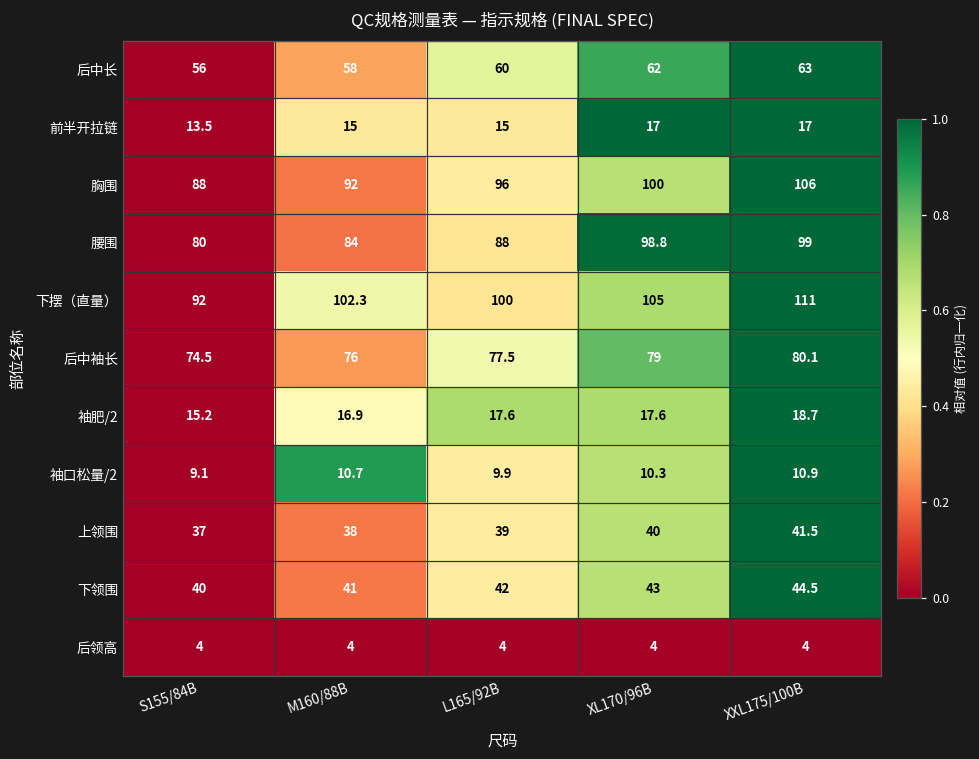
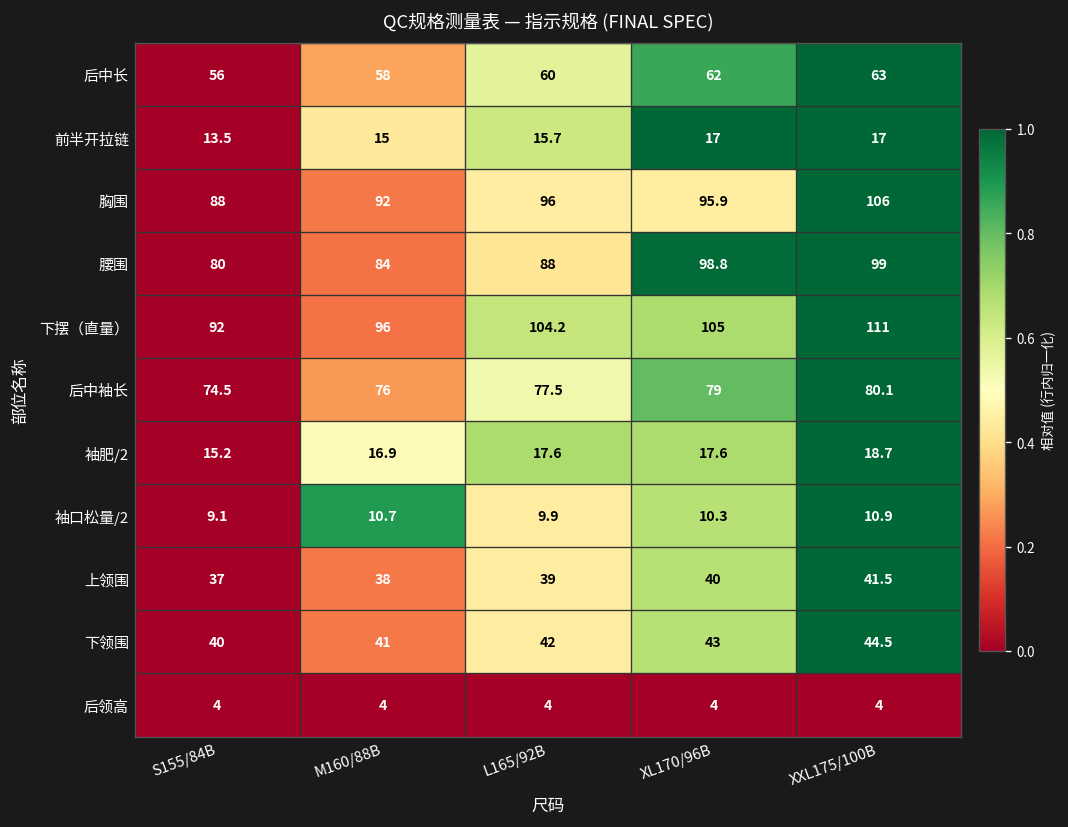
  {
    "后中长": {
      "S155/84B": 56,
      "M160/88B": 58,
      "L165/92B": 60,
      "XL170/96B": 62,
      "XXL175/100B": 63
    },
    "前半开拉链": {
      "S155/84B": 13.5,
      "M160/88B": 15,
-     "L165/92B": 15,
+     "L165/92B": 15.7,
      "XL170/96B": 17,
      "XXL175/100B": 17
    },
    "胸围": {
      "S155/84B": 88,
      "M160/88B": 92,
      "L165/92B": 96,
-     "XL170/96B": 100,
+     "XL170/96B": 95.9,
      "XXL175/100B": 106
    },
    "腰围": {
      "S155/84B": 80,
      "M160/88B": 84,
      "L165/92B": 88,
      "XL170/96B": 98.8,
      "XXL175/100B": 99
    },
    "下摆（直量）": {
      "S155/84B": 92,
-     "M160/88B": 102.3,
-     "L165/92B": 100,
+     "M160/88B": 96,
+     "L165/92B": 104.2,
      "XL170/96B": 105,
      "XXL175/100B": 111
    },
    "后中袖长": {
      "S155/84B": 74.5,
      "M160/88B": 76,
      "L165/92B": 77.5,
      "XL170/96B": 79,
      "XXL175/100B": 80.1
    },
    "袖肥/2": {
      "S155/84B": 15.2,
      "M160/88B": 16.9,
      "L165/92B": 17.6,
      "XL170/96B": 17.6,
      "XXL175/100B": 18.7
    },
    "袖口松量/2": {
      "S155/84B": 9.1,
      "M160/88B": 10.7,
      "L165/92B": 9.9,
      "XL170/96B": 10.3,
      "XXL175/100B": 10.9
    },
    "上领围": {
      "S155/84B": 37,
      "M160/88B": 38,
      "L165/92B": 39,
      "XL170/96B": 40,
      "XXL175/100B": 41.5
    },
    "下领围": {
      "S155/84B": 40,
      "M160/88B": 41,
      "L165/92B": 42,
      "XL170/96B": 43,
      "XXL175/100B": 44.5
    },
    "后领高": {
      "S155/84B": 4,
      "M160/88B": 4,
      "L165/92B": 4,
      "XL170/96B": 4,
      "XXL175/100B": 4
    }
  }
